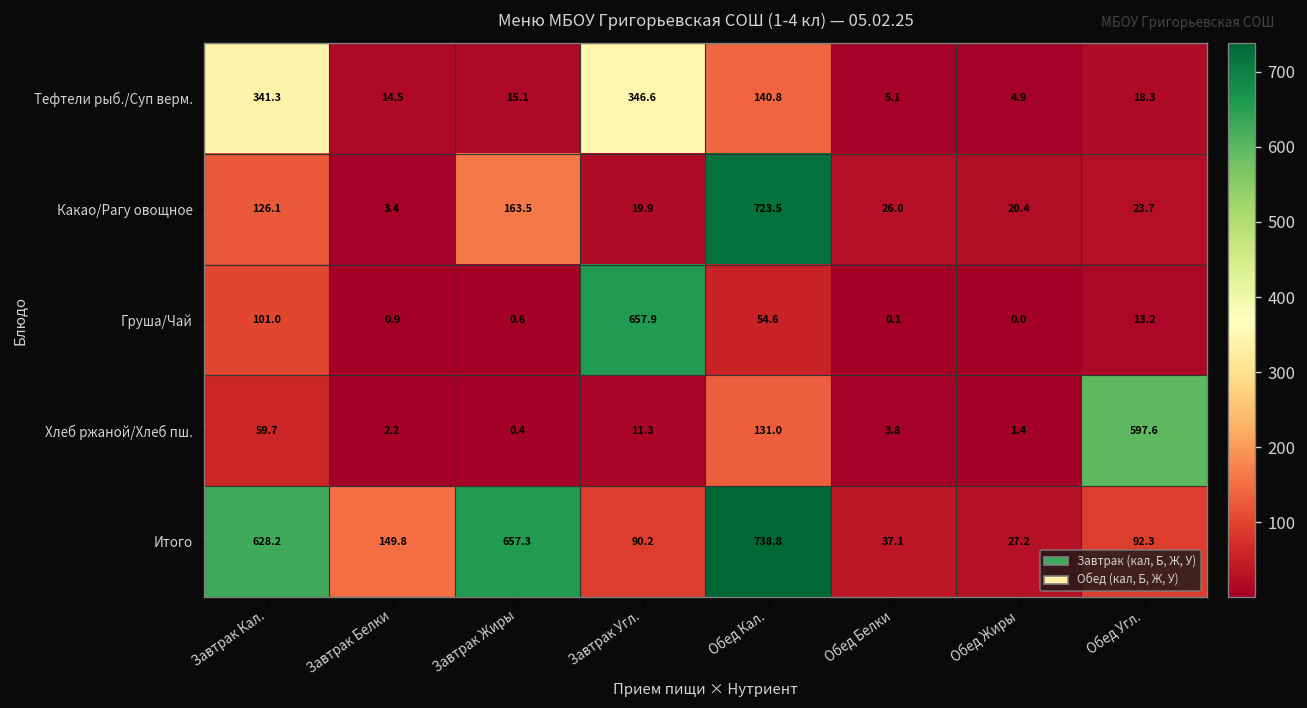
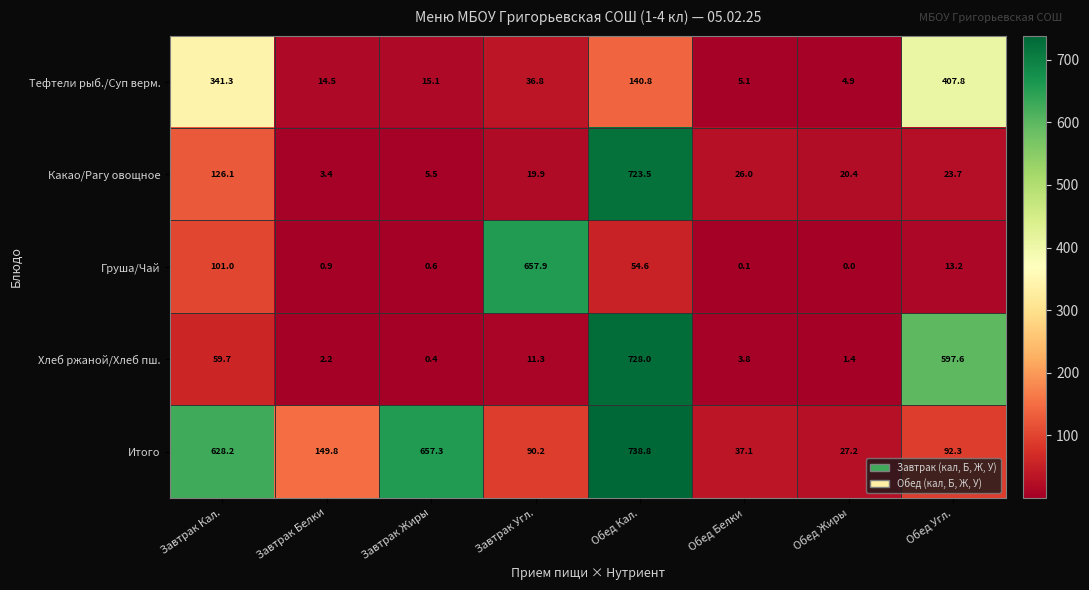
  {
    "Тефтели рыб./Суп верм.": {
      "Завтрак Кал.": 341.3,
      "Завтрак Белки": 14.5,
      "Завтрак Жиры": 15.1,
-     "Завтрак Угл.": 346.6,
+     "Завтрак Угл.": 36.8,
      "Обед Кал.": 140.8,
      "Обед Белки": 5.1,
      "Обед Жиры": 4.9,
-     "Обед Угл.": 18.3
+     "Обед Угл.": 407.8
    },
    "Какао/Рагу овощное": {
      "Завтрак Кал.": 126.1,
      "Завтрак Белки": 3.4,
-     "Завтрак Жиры": 163.5,
+     "Завтрак Жиры": 5.5,
      "Завтрак Угл.": 19.9,
      "Обед Кал.": 723.5,
      "Обед Белки": 26.0,
      "Обед Жиры": 20.4,
      "Обед Угл.": 23.7
    },
    "Груша/Чай": {
      "Завтрак Кал.": 101.0,
      "Завтрак Белки": 0.9,
      "Завтрак Жиры": 0.6,
      "Завтрак Угл.": 657.9,
      "Обед Кал.": 54.6,
      "Обед Белки": 0.1,
      "Обед Жиры": 0.0,
      "Обед Угл.": 13.2
    },
    "Хлеб ржаной/Хлеб пш.": {
      "Завтрак Кал.": 59.7,
      "Завтрак Белки": 2.2,
      "Завтрак Жиры": 0.4,
      "Завтрак Угл.": 11.3,
-     "Обед Кал.": 131.0,
+     "Обед Кал.": 728.0,
      "Обед Белки": 3.8,
      "Обед Жиры": 1.4,
      "Обед Угл.": 597.6
    },
    "Итого": {
      "Завтрак Кал.": 628.2,
      "Завтрак Белки": 149.8,
      "Завтрак Жиры": 657.3,
      "Завтрак Угл.": 90.2,
      "Обед Кал.": 738.8,
      "Обед Белки": 37.1,
      "Обед Жиры": 27.2,
      "Обед Угл.": 92.3
    }
  }
